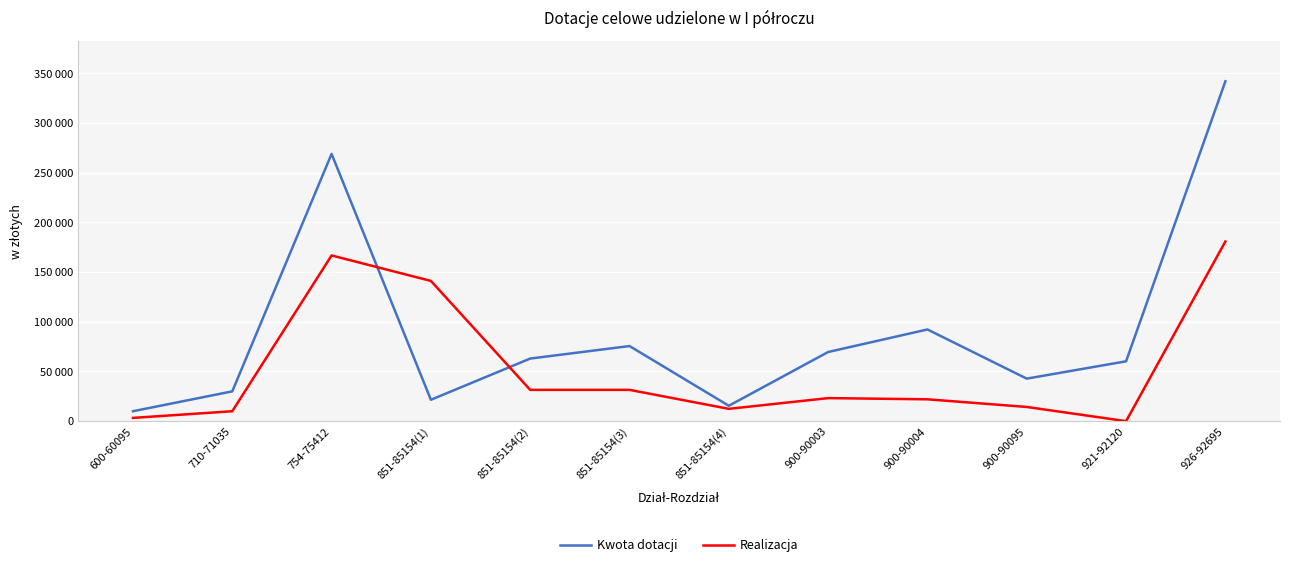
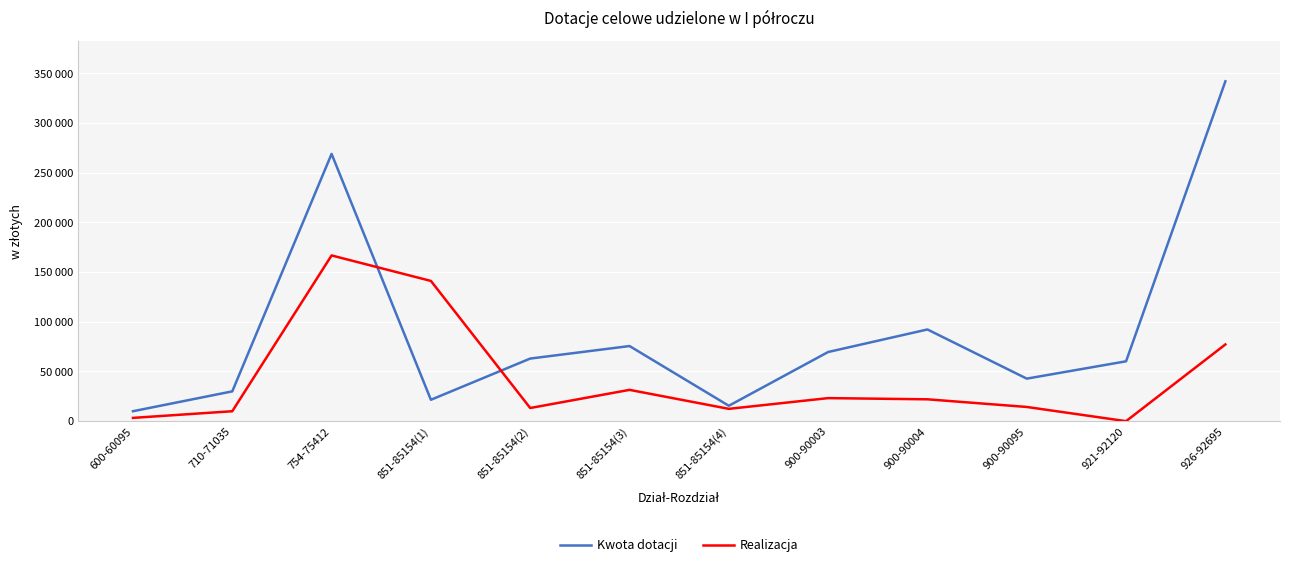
  {
    "Kwota dotacji": {
      "600-60095": 10000,
      "710-71035": 30000,
      "754-75412": 270000,
      "851-85154(1)": 20000,
      "851-85154(2)": 60000,
      "851-85154(3)": 80000,
      "851-85154(4)": 20000,
      "900-90003": 70000,
      "900-90004": 90000,
      "900-90095": 40000,
      "921-92120": 60000,
      "926-92695": 340000
    },
    "Realizacja": {
      "600-60095": 0,
      "710-71035": 10000,
      "754-75412": 170000,
      "851-85154(1)": 140000,
-     "851-85154(2)": 30000,
+     "851-85154(2)": 10000,
      "851-85154(3)": 30000,
      "851-85154(4)": 10000,
      "900-90003": 20000,
      "900-90004": 20000,
      "900-90095": 10000,
      "921-92120": 0,
-     "926-92695": 180000
+     "926-92695": 80000
    }
  }
